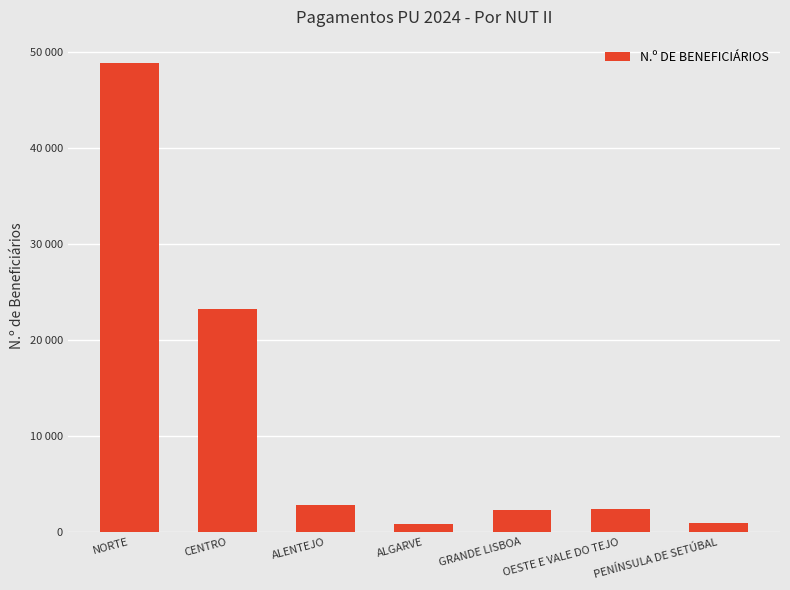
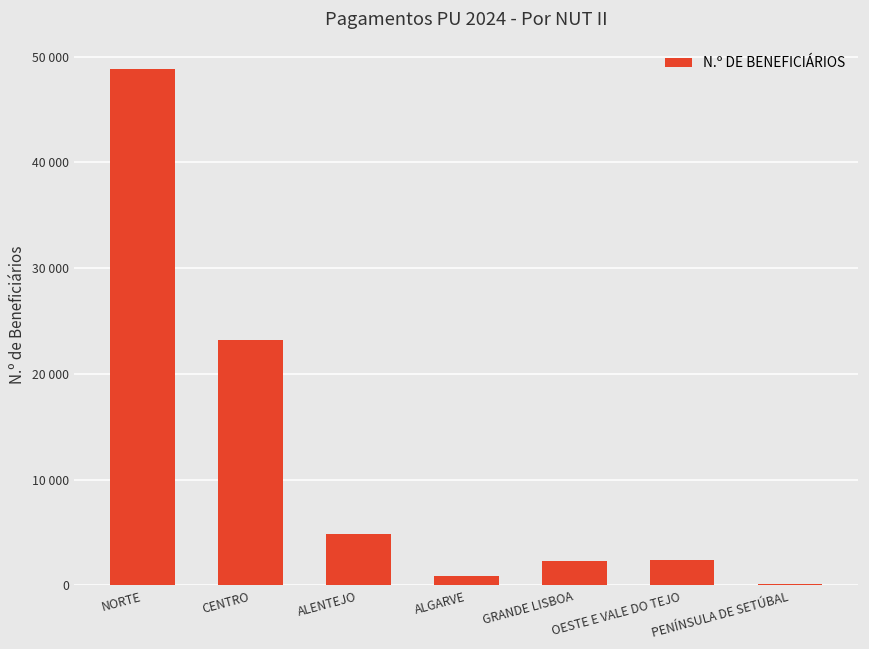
  {
    "NORTE": 49000,
    "CENTRO": 23000,
-   "ALENTEJO": 3000,
+   "ALENTEJO": 5000,
    "ALGARVE": 1000,
    "GRANDE LISBOA": 2000,
    "OESTE E VALE DO TEJO": 2000,
-   "PENÍNSULA DE SETÚBAL": 1000
+   "PENÍNSULA DE SETÚBAL": 0
  }
